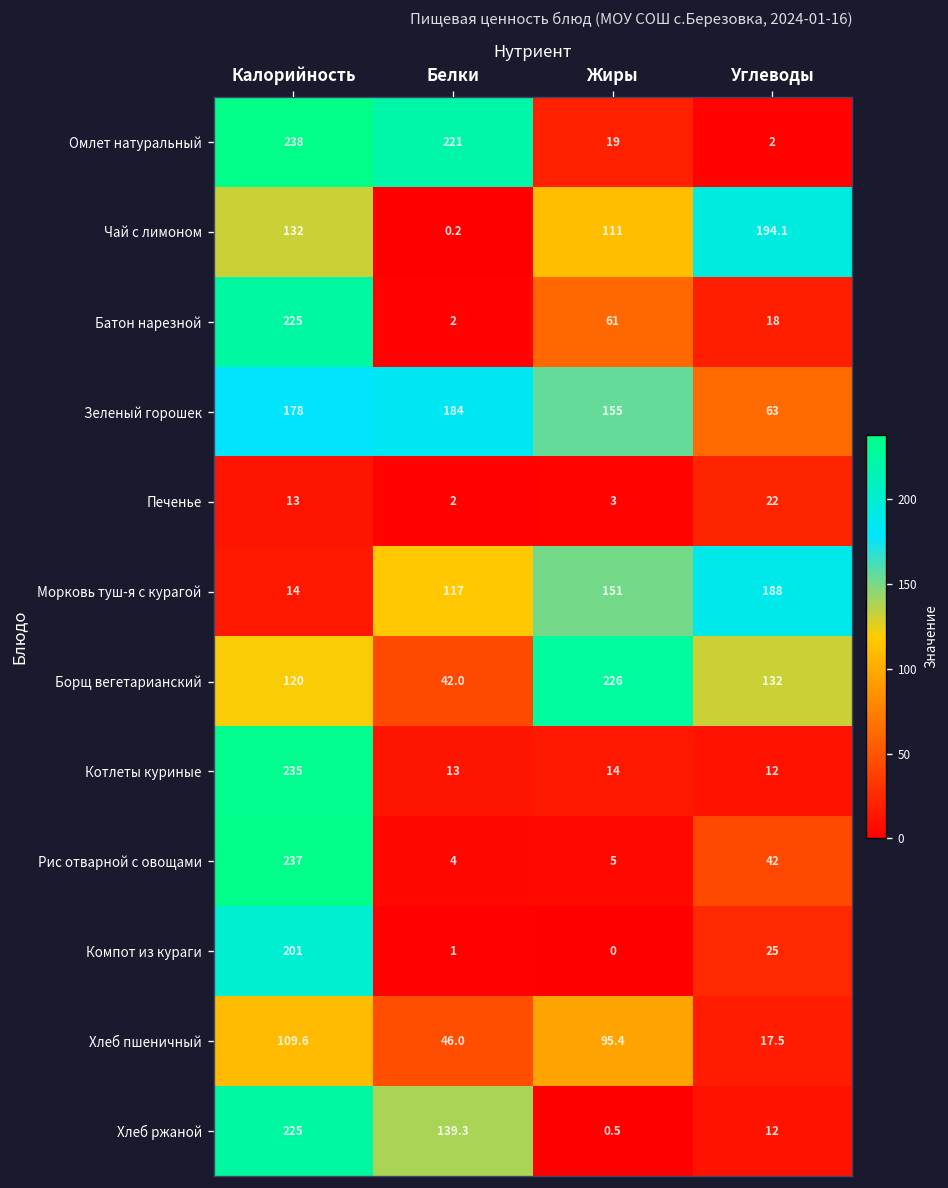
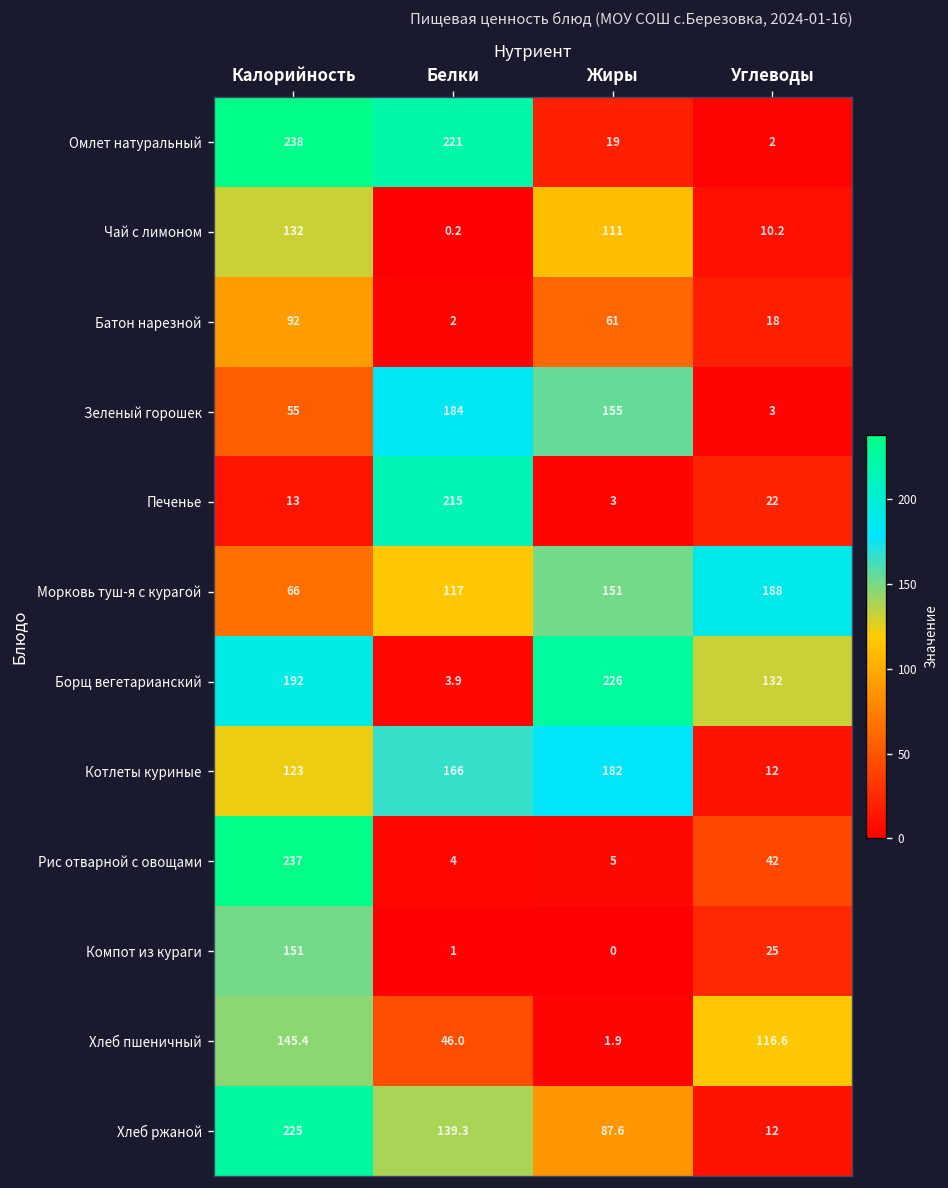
  {
    "Омлет натуральный": {
      "Калорийность": 238,
      "Белки": 221,
      "Жиры": 19,
      "Углеводы": 2
    },
    "Чай с лимоном": {
      "Калорийность": 132,
      "Белки": 0.2,
      "Жиры": 111,
-     "Углеводы": 194.1
+     "Углеводы": 10.2
    },
    "Батон нарезной": {
-     "Калорийность": 225,
+     "Калорийность": 92,
      "Белки": 2,
      "Жиры": 61,
      "Углеводы": 18
    },
    "Зеленый горошек": {
-     "Калорийность": 178,
+     "Калорийность": 55,
      "Белки": 184,
      "Жиры": 155,
-     "Углеводы": 63
+     "Углеводы": 3
    },
    "Печенье": {
      "Калорийность": 13,
-     "Белки": 2,
+     "Белки": 215,
      "Жиры": 3,
      "Углеводы": 22
    },
    "Морковь туш-я с курагой": {
-     "Калорийность": 14,
+     "Калорийность": 66,
      "Белки": 117,
      "Жиры": 151,
      "Углеводы": 188
    },
    "Борщ вегетарианский": {
-     "Калорийность": 120,
-     "Белки": 42.0,
+     "Калорийность": 192,
+     "Белки": 3.9,
      "Жиры": 226,
      "Углеводы": 132
    },
    "Котлеты куриные": {
-     "Калорийность": 235,
-     "Белки": 13,
-     "Жиры": 14,
+     "Калорийность": 123,
+     "Белки": 166,
+     "Жиры": 182,
      "Углеводы": 12
    },
    "Рис отварной с овощами": {
      "Калорийность": 237,
      "Белки": 4,
      "Жиры": 5,
      "Углеводы": 42
    },
    "Компот из кураги": {
-     "Калорийность": 201,
+     "Калорийность": 151,
      "Белки": 1,
      "Жиры": 0,
      "Углеводы": 25
    },
    "Хлеб пшеничный": {
-     "Калорийность": 109.6,
+     "Калорийность": 145.4,
      "Белки": 46.0,
-     "Жиры": 95.4,
-     "Углеводы": 17.5
+     "Жиры": 1.9,
+     "Углеводы": 116.6
    },
    "Хлеб ржаной": {
      "Калорийность": 225,
      "Белки": 139.3,
-     "Жиры": 0.5,
+     "Жиры": 87.6,
      "Углеводы": 12
    }
  }
